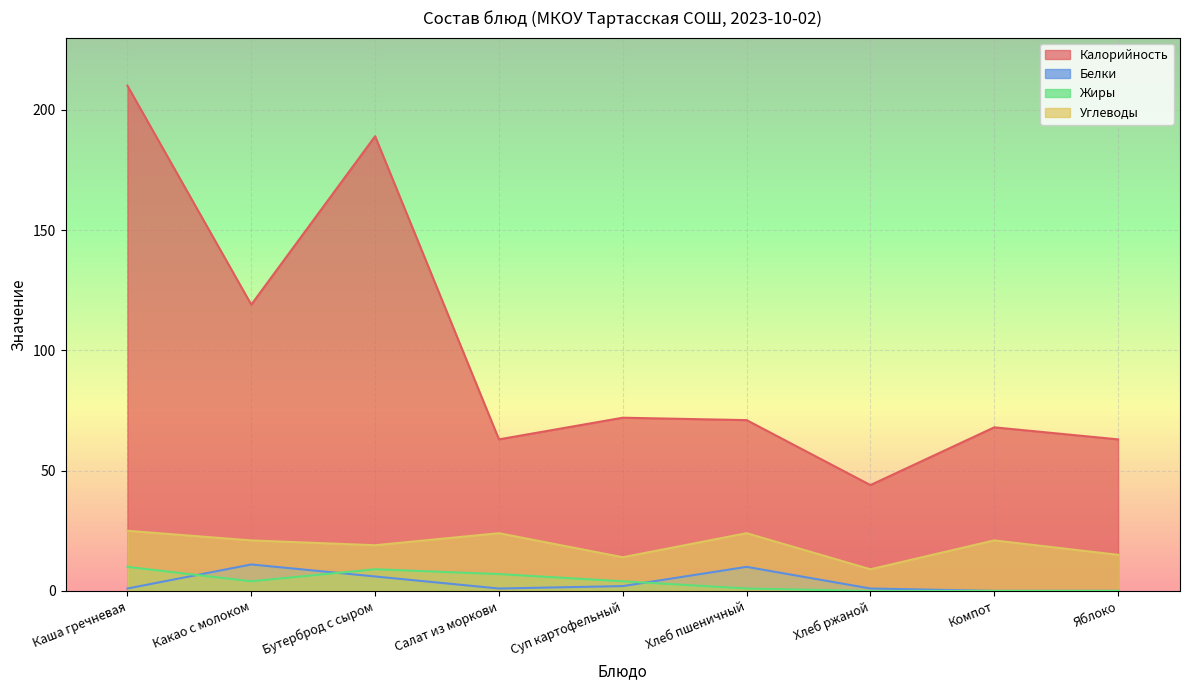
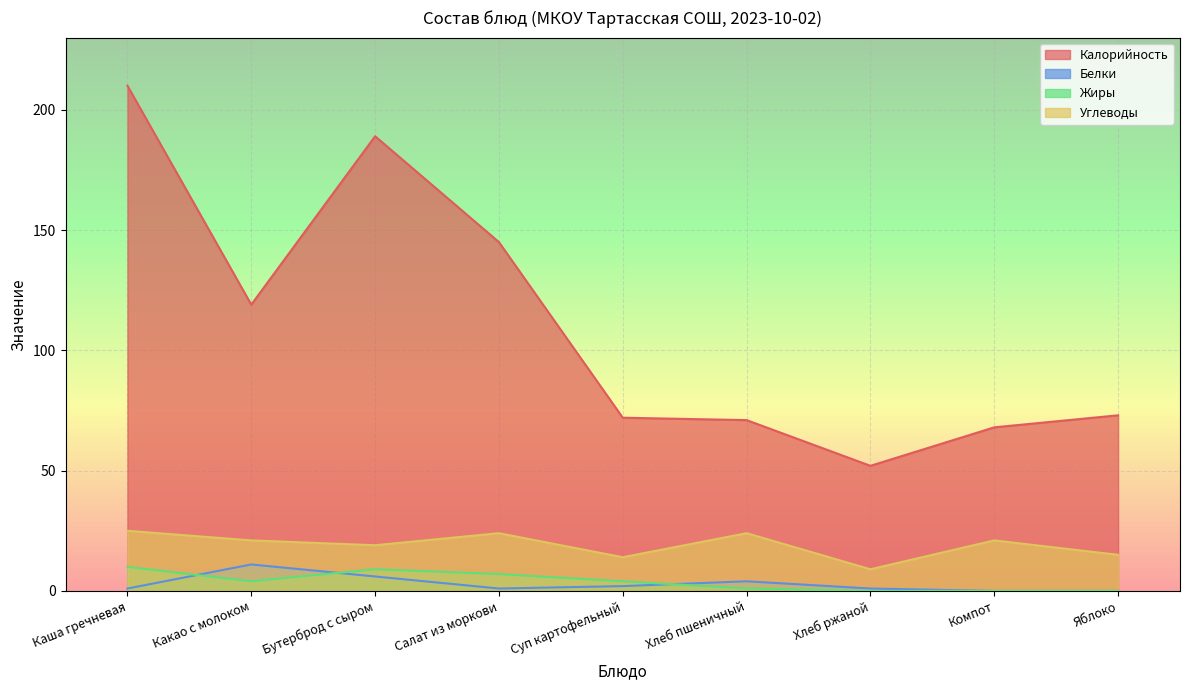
  {
    "Калорийность": {
      "Каша гречневая": 210,
      "Какао с молоком": 119,
      "Бутерброд с сыром": 189,
-     "Салат из моркови": 63,
+     "Салат из моркови": 145,
      "Суп картофельный": 72,
      "Хлеб пшеничный": 71,
-     "Хлеб ржаной": 44,
+     "Хлеб ржаной": 52,
      "Компот": 68,
-     "Яблоко": 63
+     "Яблоко": 73
    },
    "Белки": {
      "Каша гречневая": 1,
      "Какао с молоком": 11,
      "Бутерброд с сыром": 6,
      "Салат из моркови": 1,
      "Суп картофельный": 2,
-     "Хлеб пшеничный": 10
+     "Хлеб пшеничный": 4
    },
    "Жиры": {
      "Каша гречневая": 10,
      "Какао с молоком": 4,
      "Бутерброд с сыром": 9,
      "Салат из моркови": 7,
      "Суп картофельный": 4,
      "Хлеб пшеничный": 1
    },
    "Углеводы": {
      "Каша гречневая": 25,
      "Какао с молоком": 21,
      "Бутерброд с сыром": 19,
      "Салат из моркови": 24,
      "Суп картофельный": 14,
      "Хлеб пшеничный": 24,
      "Хлеб ржаной": 9,
      "Компот": 21,
      "Яблоко": 15
    }
  }
